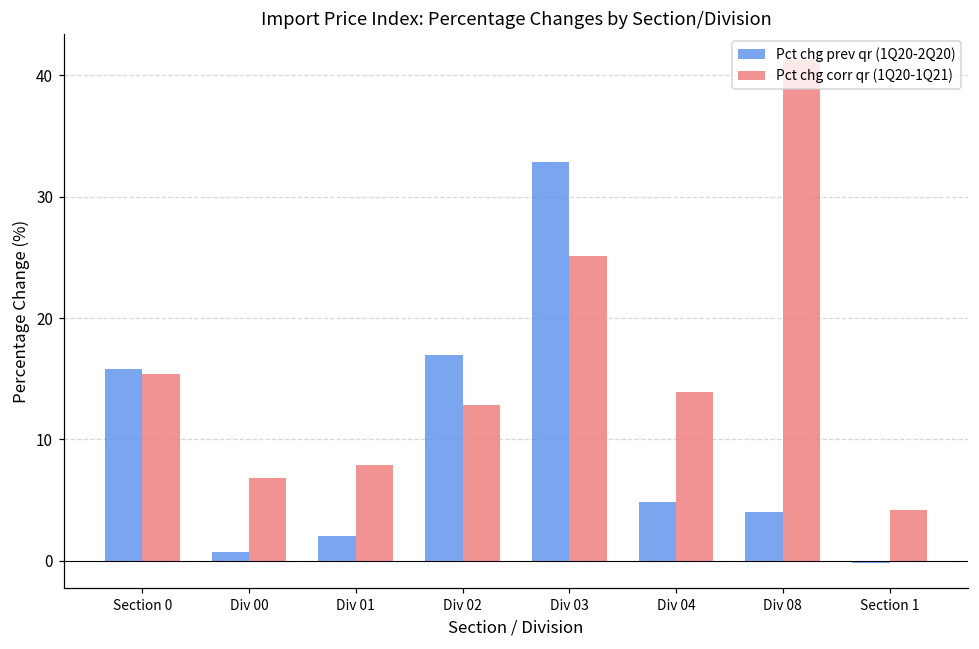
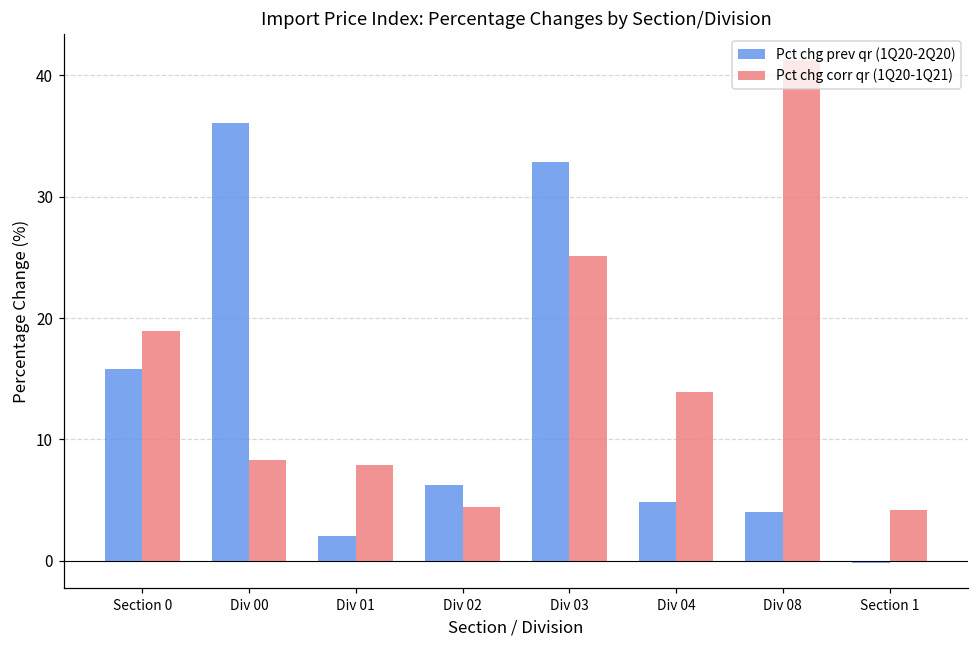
  {
    "Pct chg prev qr (1Q20-2Q20)": {
      "Section 0": 15.8,
-     "Div 00": 0.7,
+     "Div 00": 36.1,
      "Div 01": 2.1,
-     "Div 02": 17.0,
+     "Div 02": 6.2,
      "Div 03": 32.9,
      "Div 04": 4.8,
      "Div 08": 4.0
    },
    "Pct chg corr qr (1Q20-1Q21)": {
-     "Section 0": 15.4,
-     "Div 00": 6.8,
+     "Section 0": 18.9,
+     "Div 00": 8.3,
      "Div 01": 7.9,
-     "Div 02": 12.9,
+     "Div 02": 4.4,
      "Div 03": 25.1,
      "Div 04": 13.9,
      "Section 1": 4.2
    }
  }
